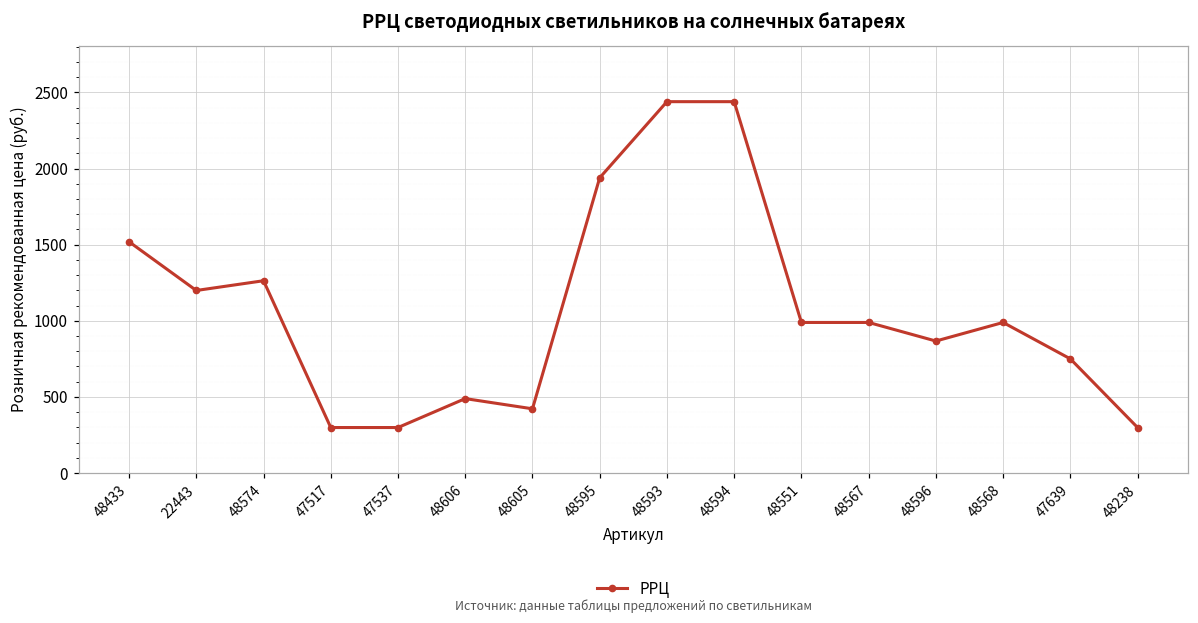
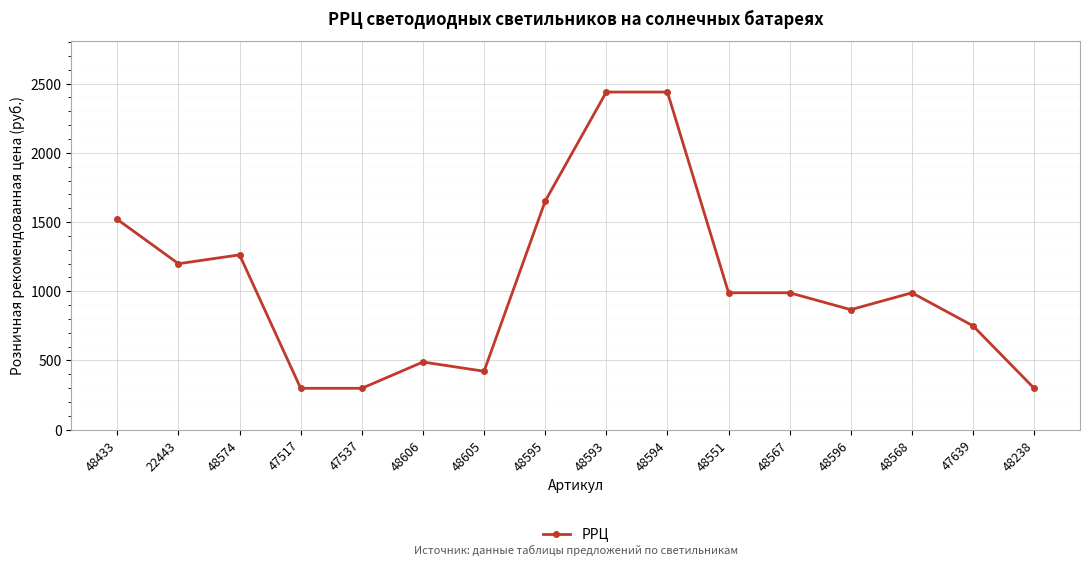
  {
    "48433": 1520,
    "22443": 1200,
    "48574": 1260,
    "47517": 300,
    "47537": 300,
    "48606": 490,
    "48605": 420,
-   "48595": 1940,
+   "48595": 1650,
    "48593": 2440,
    "48594": 2440,
    "48551": 990,
    "48567": 990,
    "48596": 870,
    "48568": 990,
    "47639": 750,
    "48238": 300
  }
